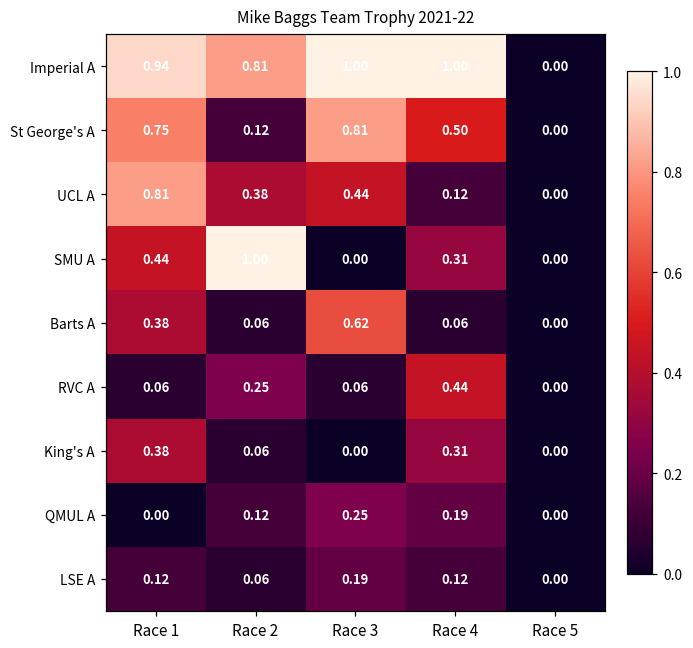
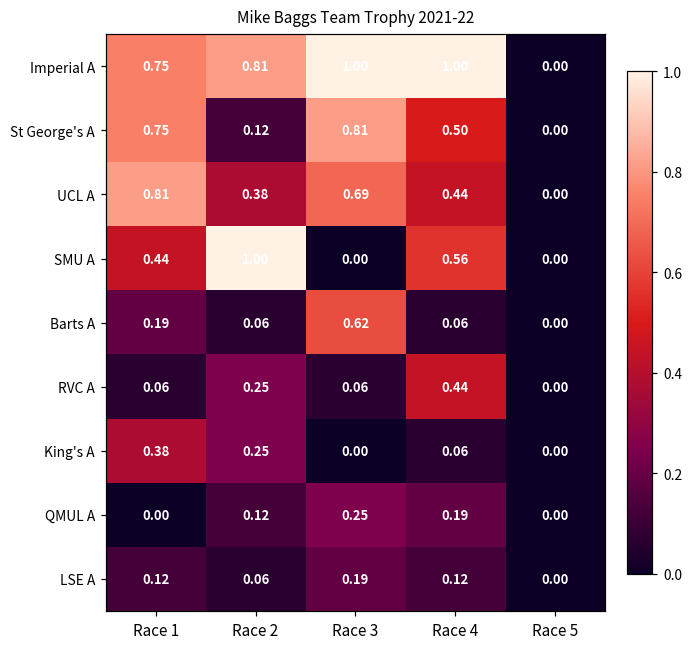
  {
    "Imperial A": {
-     "Race 1": 0.94,
+     "Race 1": 0.75,
      "Race 2": 0.81,
      "Race 5": 0.00
    },
    "St George's A": {
      "Race 1": 0.75,
      "Race 2": 0.12,
      "Race 3": 0.81,
      "Race 4": 0.50,
      "Race 5": 0.00
    },
    "UCL A": {
      "Race 1": 0.81,
      "Race 2": 0.38,
-     "Race 3": 0.44,
-     "Race 4": 0.12,
+     "Race 3": 0.69,
+     "Race 4": 0.44,
      "Race 5": 0.00
    },
    "SMU A": {
      "Race 1": 0.44,
      "Race 3": 0.00,
-     "Race 4": 0.31,
+     "Race 4": 0.56,
      "Race 5": 0.00
    },
    "Barts A": {
-     "Race 1": 0.38,
+     "Race 1": 0.19,
      "Race 2": 0.06,
      "Race 3": 0.62,
      "Race 4": 0.06,
      "Race 5": 0.00
    },
    "RVC A": {
      "Race 1": 0.06,
      "Race 2": 0.25,
      "Race 3": 0.06,
      "Race 4": 0.44,
      "Race 5": 0.00
    },
    "King's A": {
      "Race 1": 0.38,
-     "Race 2": 0.06,
+     "Race 2": 0.25,
      "Race 3": 0.00,
-     "Race 4": 0.31,
+     "Race 4": 0.06,
      "Race 5": 0.00
    },
    "QMUL A": {
      "Race 1": 0.00,
      "Race 2": 0.12,
      "Race 3": 0.25,
      "Race 4": 0.19,
      "Race 5": 0.00
    },
    "LSE A": {
      "Race 1": 0.12,
      "Race 2": 0.06,
      "Race 3": 0.19,
      "Race 4": 0.12,
      "Race 5": 0.00
    }
  }
